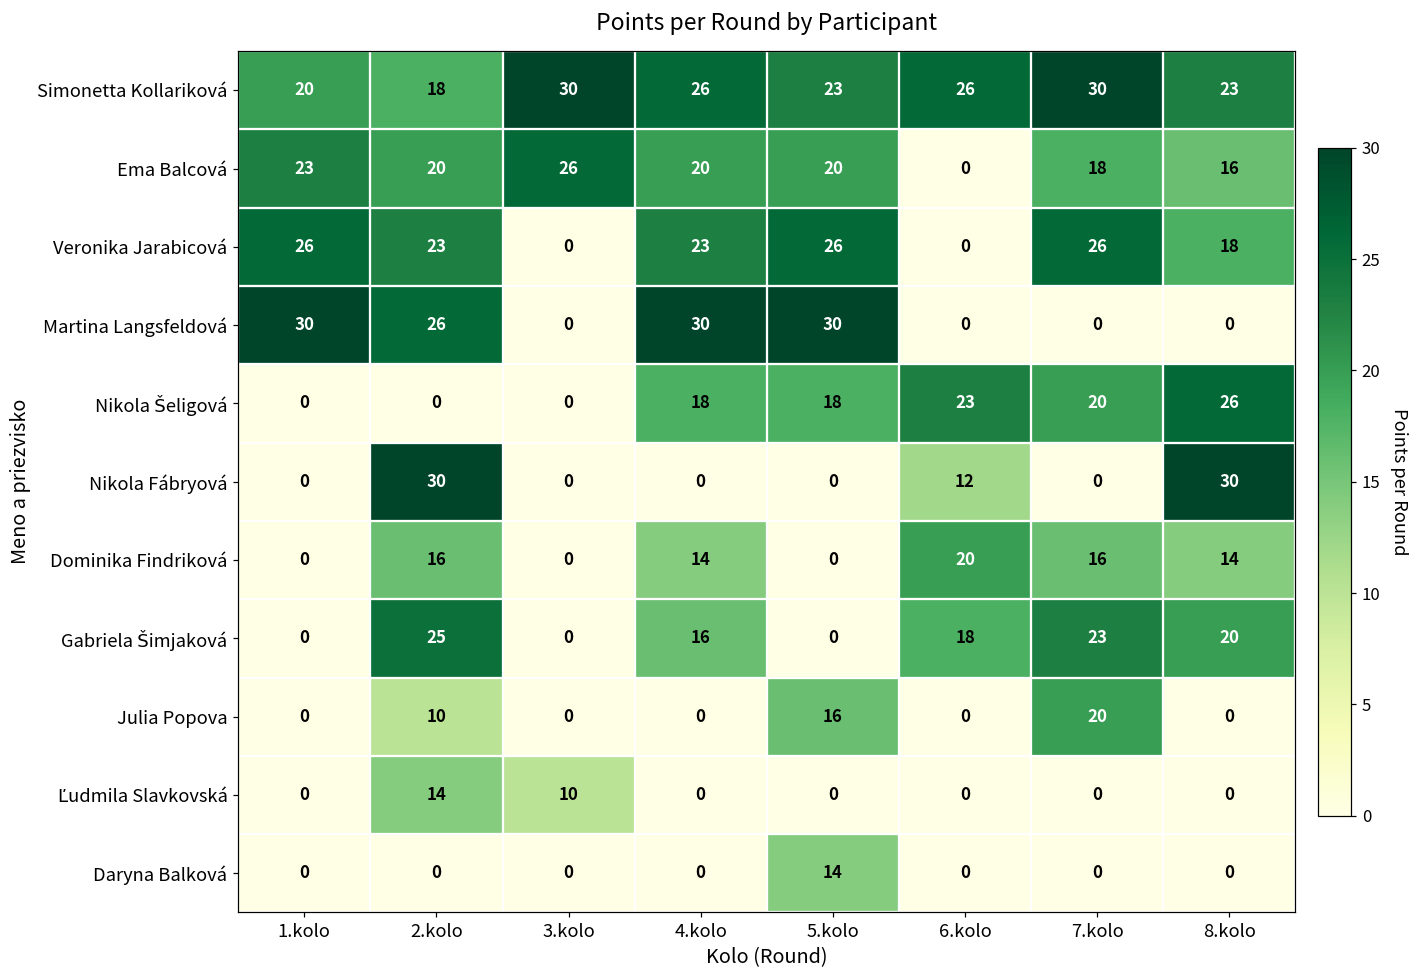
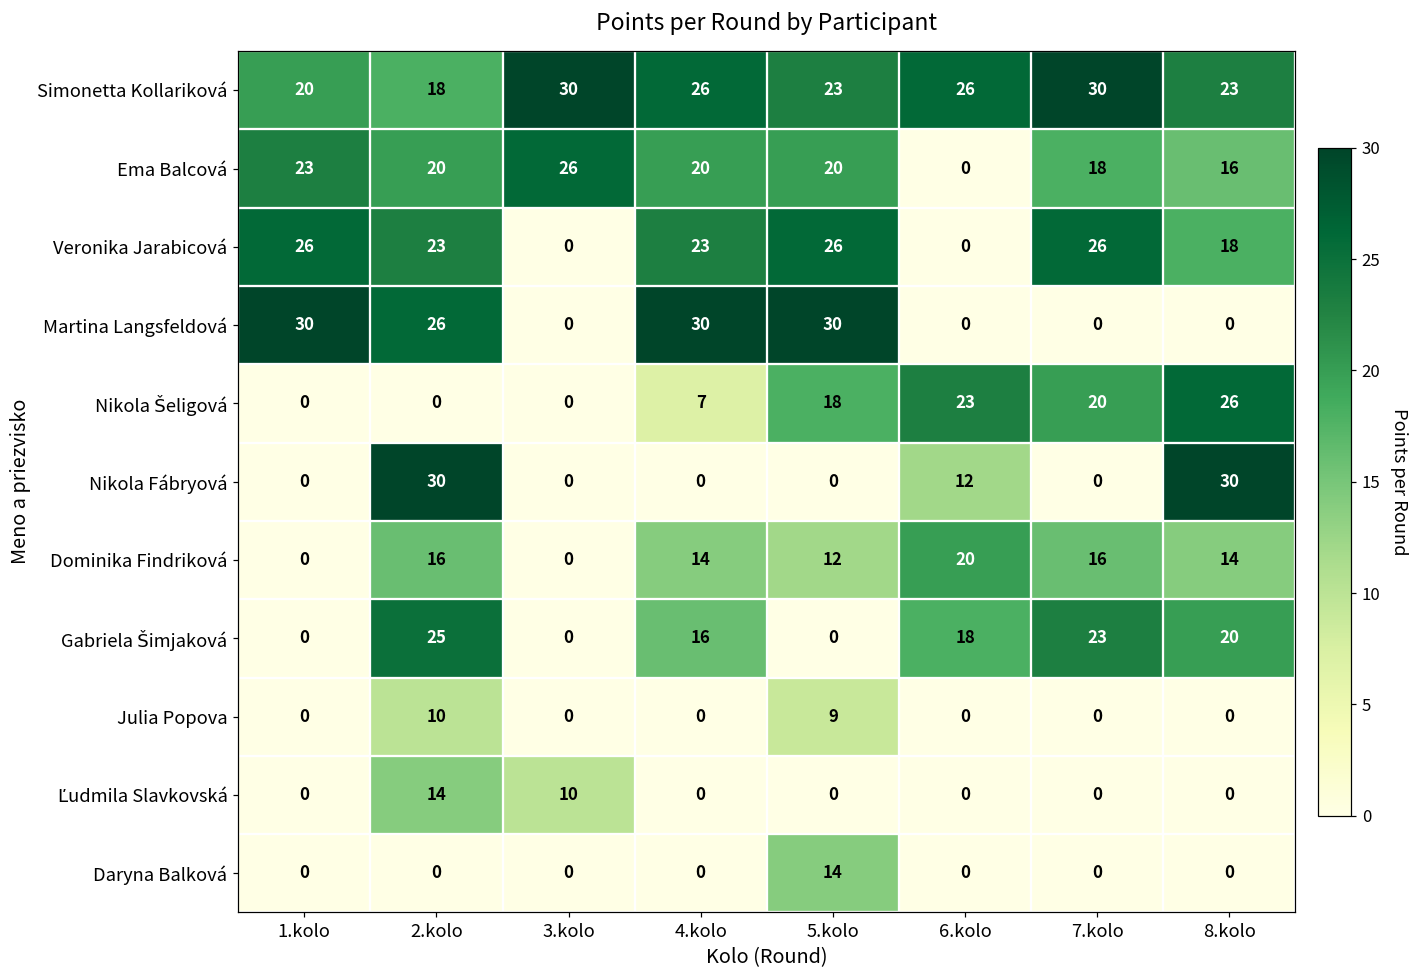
  {
    "Simonetta Kollariková": {
      "1.kolo": 20,
      "2.kolo": 18,
      "3.kolo": 30,
      "4.kolo": 26,
      "5.kolo": 23,
      "6.kolo": 26,
      "7.kolo": 30,
      "8.kolo": 23
    },
    "Ema Balcová": {
      "1.kolo": 23,
      "2.kolo": 20,
      "3.kolo": 26,
      "4.kolo": 20,
      "5.kolo": 20,
      "6.kolo": 0,
      "7.kolo": 18,
      "8.kolo": 16
    },
    "Veronika Jarabicová": {
      "1.kolo": 26,
      "2.kolo": 23,
      "3.kolo": 0,
      "4.kolo": 23,
      "5.kolo": 26,
      "6.kolo": 0,
      "7.kolo": 26,
      "8.kolo": 18
    },
    "Martina Langsfeldová": {
      "1.kolo": 30,
      "2.kolo": 26,
      "3.kolo": 0,
      "4.kolo": 30,
      "5.kolo": 30,
      "6.kolo": 0,
      "7.kolo": 0,
      "8.kolo": 0
    },
    "Nikola Šeligová": {
      "1.kolo": 0,
      "2.kolo": 0,
      "3.kolo": 0,
-     "4.kolo": 18,
+     "4.kolo": 7,
      "5.kolo": 18,
      "6.kolo": 23,
      "7.kolo": 20,
      "8.kolo": 26
    },
    "Nikola Fábryová": {
      "1.kolo": 0,
      "2.kolo": 30,
      "3.kolo": 0,
      "4.kolo": 0,
      "5.kolo": 0,
      "6.kolo": 12,
      "7.kolo": 0,
      "8.kolo": 30
    },
    "Dominika Findriková": {
      "1.kolo": 0,
      "2.kolo": 16,
      "3.kolo": 0,
      "4.kolo": 14,
-     "5.kolo": 0,
+     "5.kolo": 12,
      "6.kolo": 20,
      "7.kolo": 16,
      "8.kolo": 14
    },
    "Gabriela Šimjaková": {
      "1.kolo": 0,
      "2.kolo": 25,
      "3.kolo": 0,
      "4.kolo": 16,
      "5.kolo": 0,
      "6.kolo": 18,
      "7.kolo": 23,
      "8.kolo": 20
    },
    "Julia Popova": {
      "1.kolo": 0,
      "2.kolo": 10,
      "3.kolo": 0,
      "4.kolo": 0,
-     "5.kolo": 16,
+     "5.kolo": 9,
      "6.kolo": 0,
-     "7.kolo": 20,
+     "7.kolo": 0,
      "8.kolo": 0
    },
    "Ľudmila Slavkovská": {
      "1.kolo": 0,
      "2.kolo": 14,
      "3.kolo": 10,
      "4.kolo": 0,
      "5.kolo": 0,
      "6.kolo": 0,
      "7.kolo": 0,
      "8.kolo": 0
    },
    "Daryna Balková": {
      "1.kolo": 0,
      "2.kolo": 0,
      "3.kolo": 0,
      "4.kolo": 0,
      "5.kolo": 14,
      "6.kolo": 0,
      "7.kolo": 0,
      "8.kolo": 0
    }
  }
